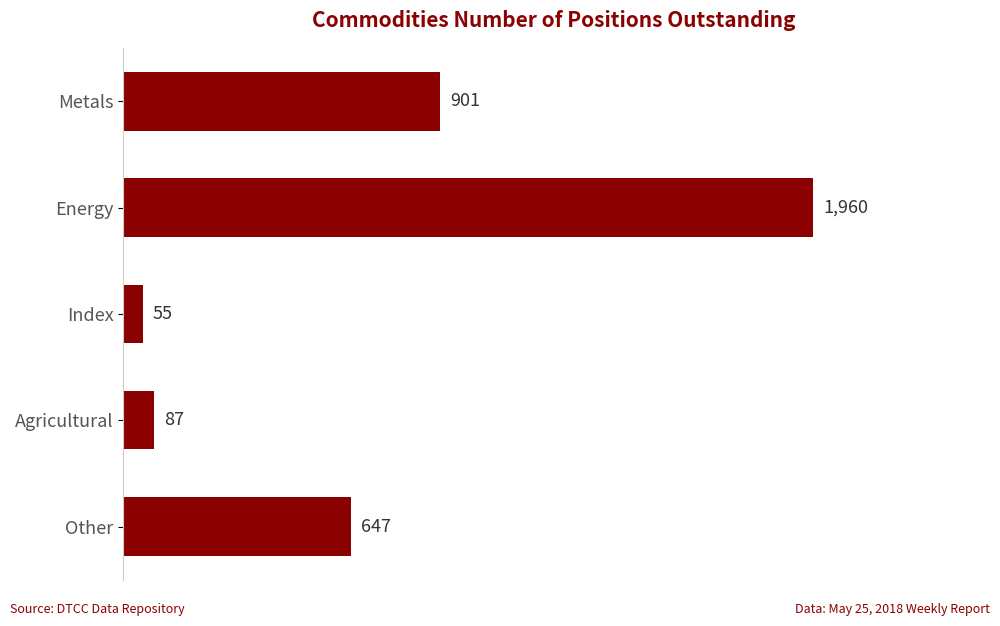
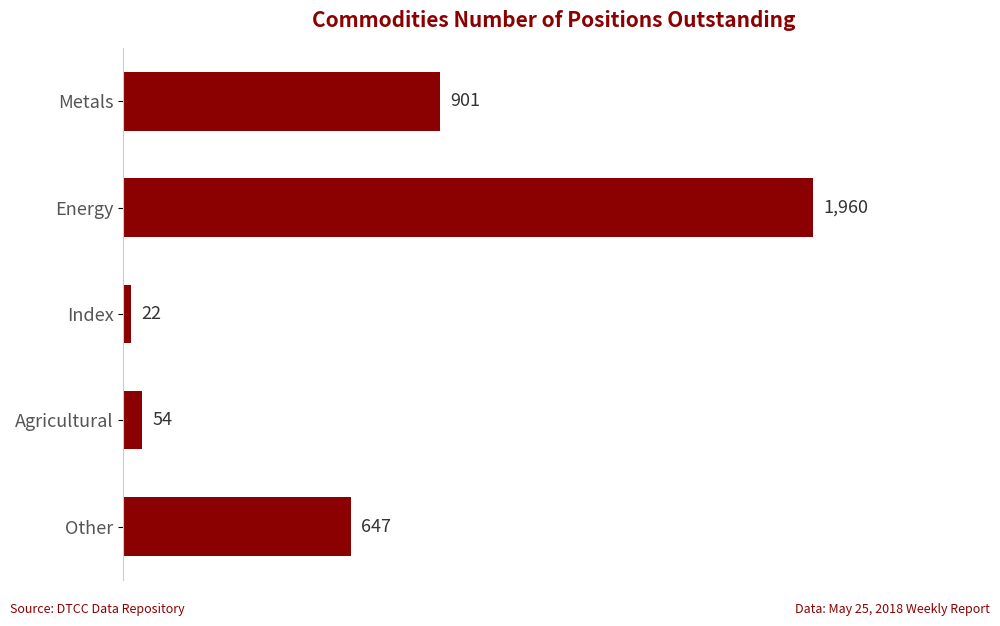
  {
    "Metals": "901",
    "Energy": "1,960",
-   "Index": "55",
-   "Agricultural": "87",
+   "Index": "22",
+   "Agricultural": "54",
    "Other": "647"
  }
